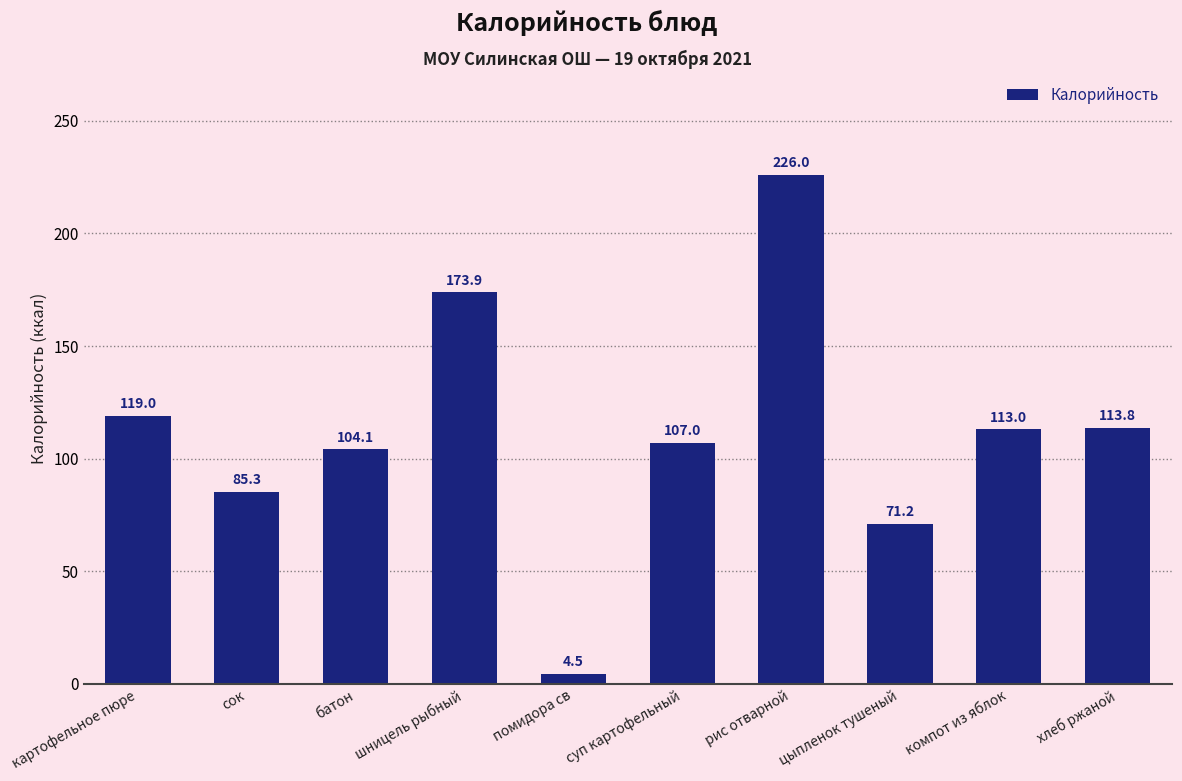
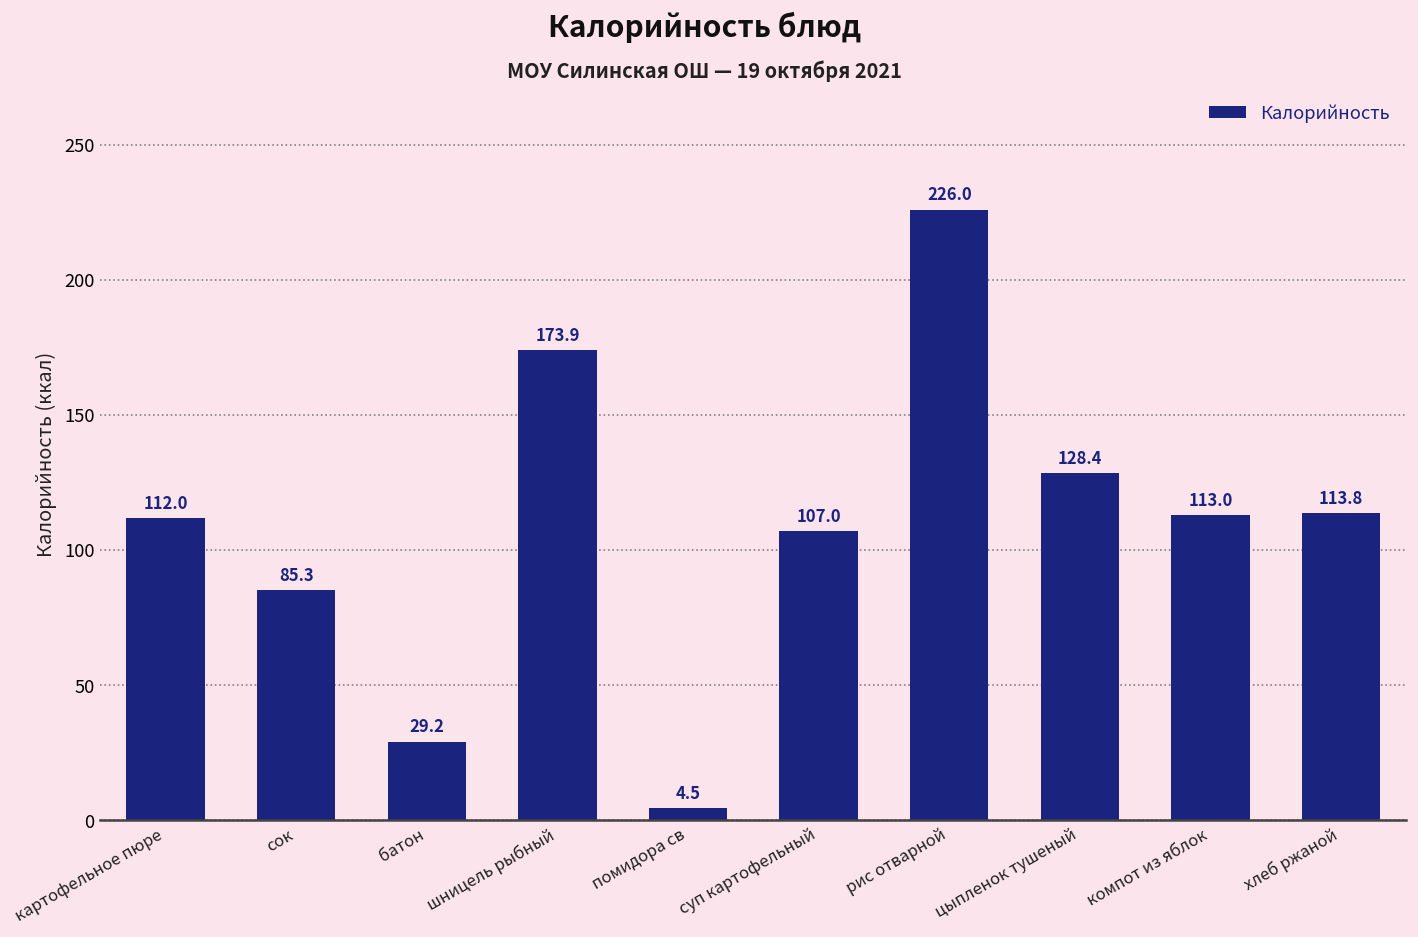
  {
-   "картофельное пюре": 119.0,
+   "картофельное пюре": 112.0,
    "сок": 85.3,
-   "батон": 104.1,
+   "батон": 29.2,
    "шницель рыбный": 173.9,
    "помидора св": 4.5,
    "суп картофельный": 107.0,
    "рис отварной": 226.0,
-   "цыпленок тушеный": 71.2,
+   "цыпленок тушеный": 128.4,
    "компот из яблок": 113.0,
    "хлеб ржаной": 113.8
  }
